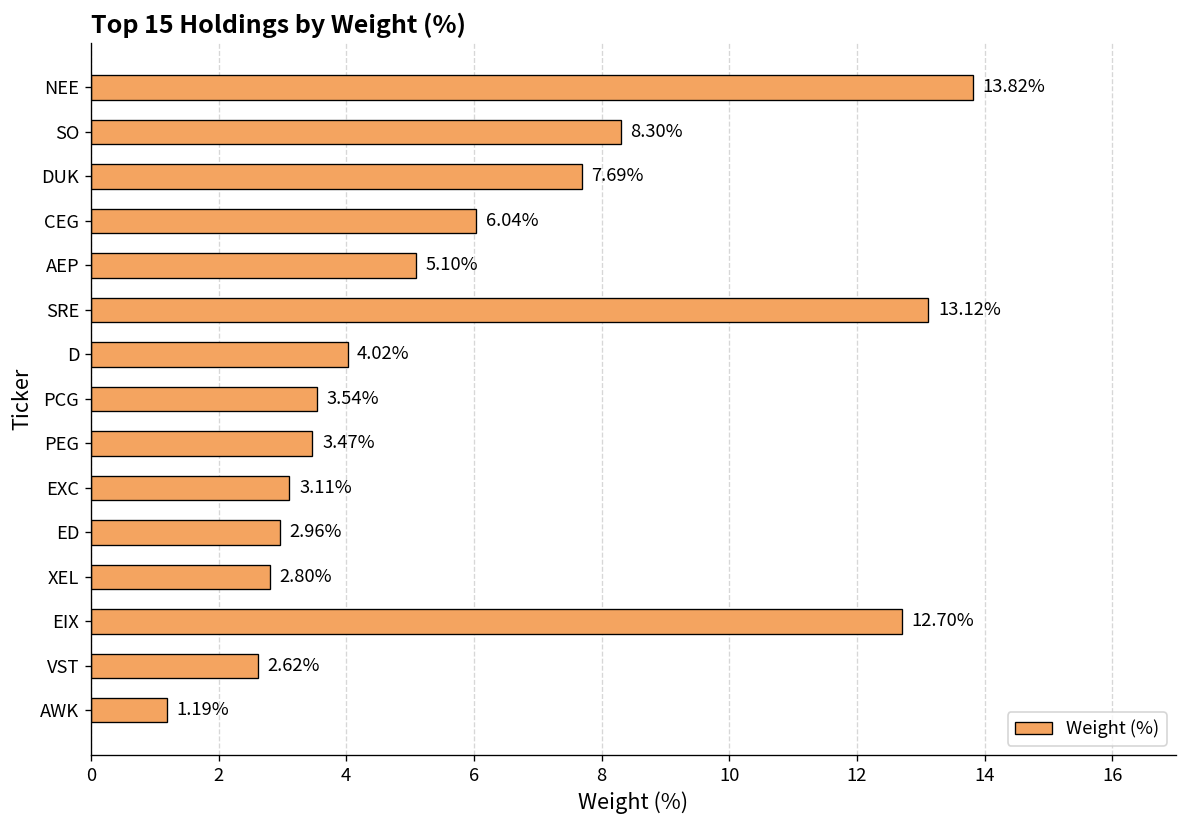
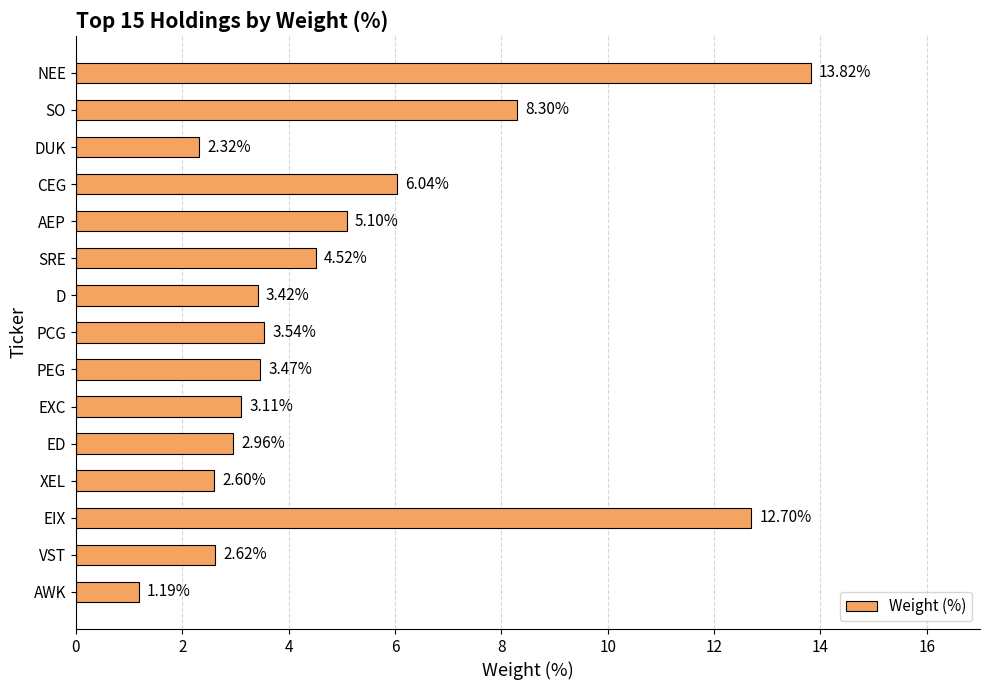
  {
    "NEE": "13.82%",
    "SO": "8.30%",
-   "DUK": "7.69%",
+   "DUK": "2.32%",
    "CEG": "6.04%",
    "AEP": "5.10%",
-   "SRE": "13.12%",
-   "D": "4.02%",
+   "SRE": "4.52%",
+   "D": "3.42%",
    "PCG": "3.54%",
    "PEG": "3.47%",
    "EXC": "3.11%",
    "ED": "2.96%",
-   "XEL": "2.80%",
+   "XEL": "2.60%",
    "EIX": "12.70%",
    "VST": "2.62%",
    "AWK": "1.19%"
  }
